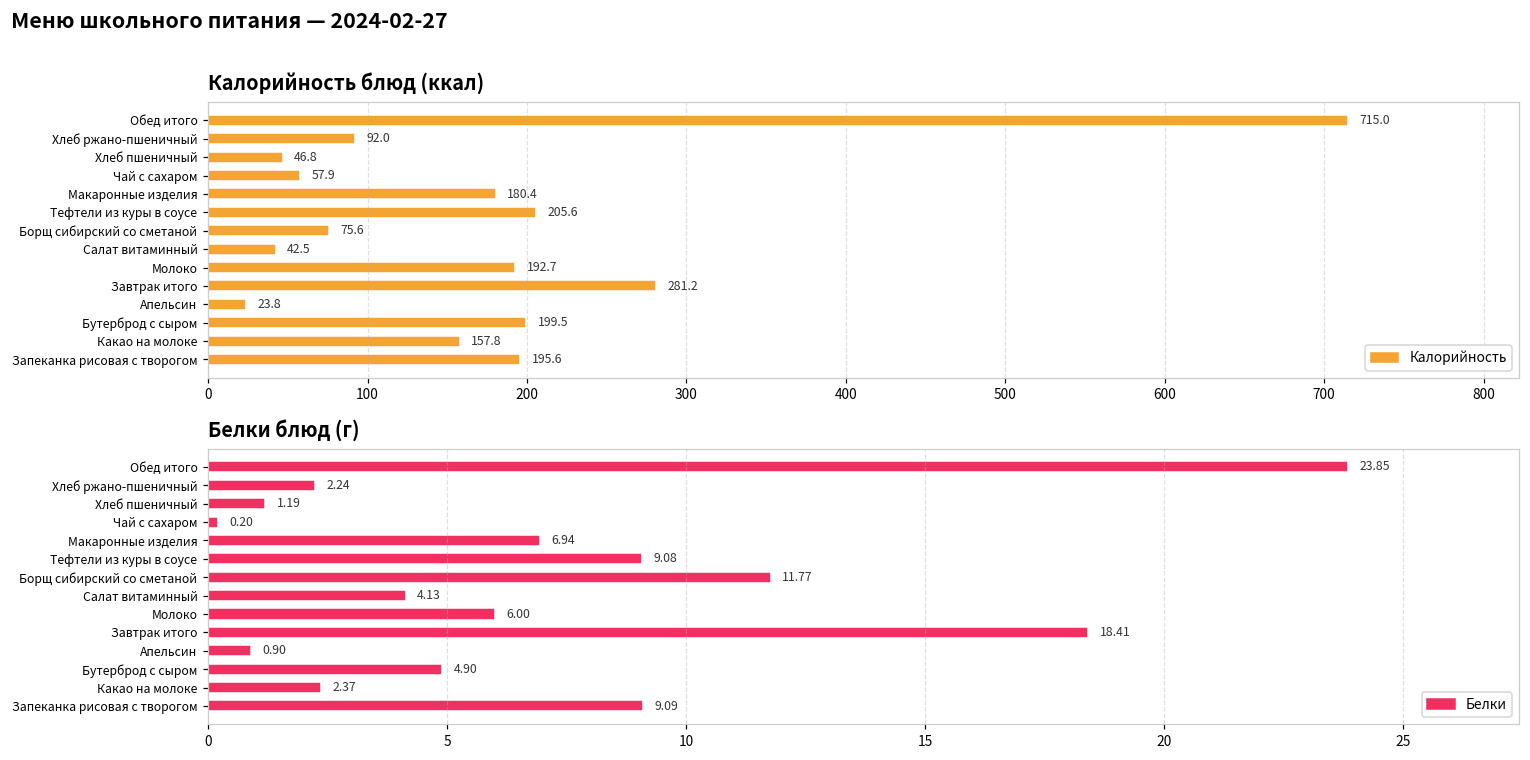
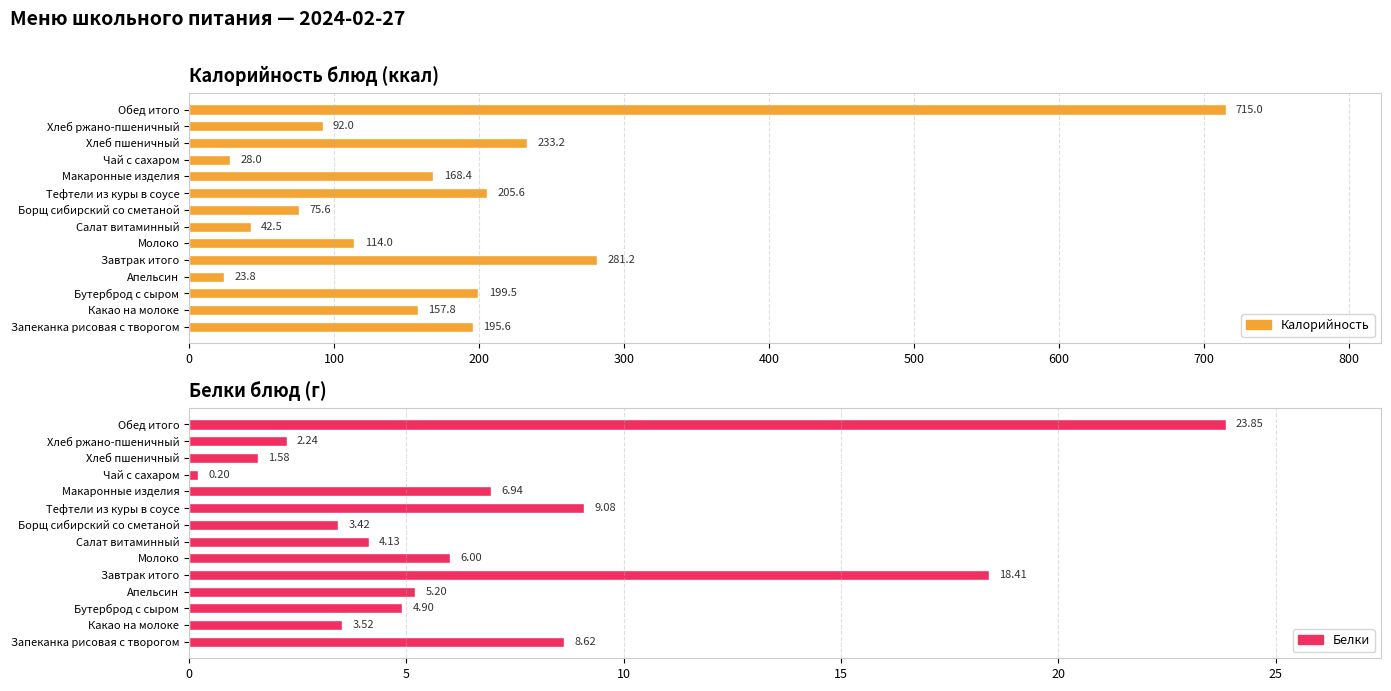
  {
    "Калорийность блюд (ккал)": {
      "Обед итого": 715.0,
      "Хлеб ржано-пшеничный": 92.0,
-     "Хлеб пшеничный": 46.8,
-     "Чай с сахаром": 57.9,
-     "Макаронные изделия": 180.4,
+     "Хлеб пшеничный": 233.2,
+     "Чай с сахаром": 28.0,
+     "Макаронные изделия": 168.4,
      "Тефтели из куры в соусе": 205.6,
      "Борщ сибирский со сметаной": 75.6,
      "Салат витаминный": 42.5,
-     "Молоко": 192.7,
+     "Молоко": 114.0,
      "Завтрак итого": 281.2,
      "Апельсин": 23.8,
      "Бутерброд с сыром": 199.5,
      "Какао на молоке": 157.8,
      "Запеканка рисовая с творогом": 195.6
    },
    "Белки блюд (г)": {
      "Обед итого": 23.85,
      "Хлеб ржано-пшеничный": 2.24,
-     "Хлеб пшеничный": 1.19,
+     "Хлеб пшеничный": 1.58,
      "Чай с сахаром": 0.20,
      "Макаронные изделия": 6.94,
      "Тефтели из куры в соусе": 9.08,
-     "Борщ сибирский со сметаной": 11.77,
+     "Борщ сибирский со сметаной": 3.42,
      "Салат витаминный": 4.13,
      "Молоко": 6.00,
      "Завтрак итого": 18.41,
-     "Апельсин": 0.90,
+     "Апельсин": 5.20,
      "Бутерброд с сыром": 4.90,
-     "Какао на молоке": 2.37,
-     "Запеканка рисовая с творогом": 9.09
+     "Какао на молоке": 3.52,
+     "Запеканка рисовая с творогом": 8.62
    }
  }
